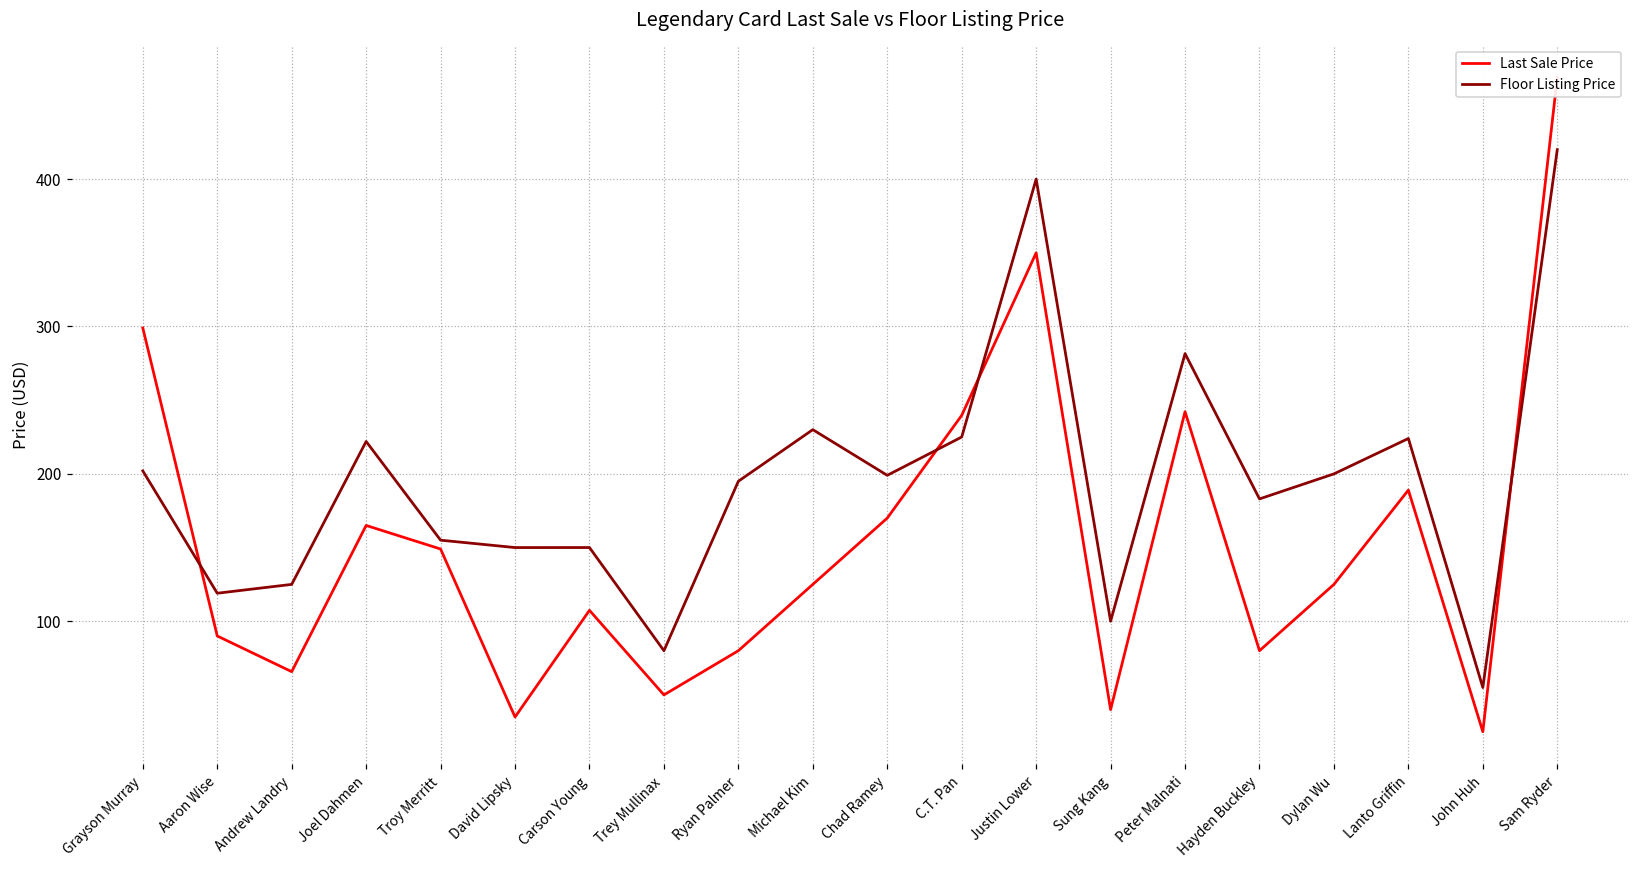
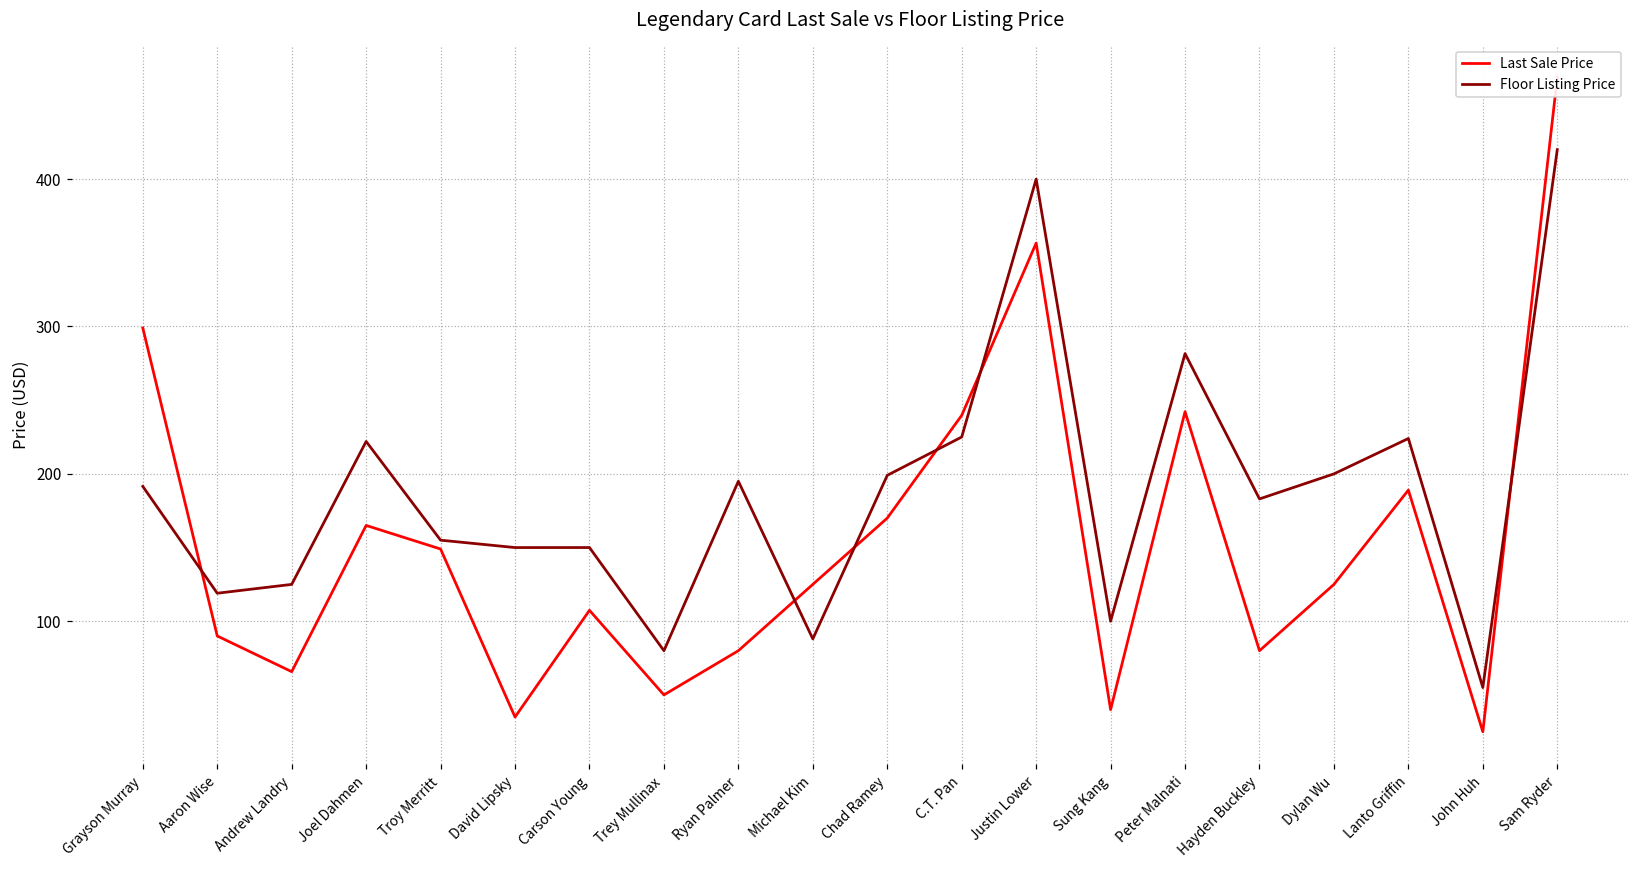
  {
    "Last Sale Price": {
      "Grayson Murray": 299,
      "Aaron Wise": 90,
      "Andrew Landry": 66,
      "Joel Dahmen": 165,
      "Troy Merritt": 149,
      "David Lipsky": 35,
      "Carson Young": 107,
      "Trey Mullinax": 50,
      "Ryan Palmer": 80,
      "Michael Kim": 125,
      "Chad Ramey": 170,
      "C.T. Pan": 240,
-     "Justin Lower": 350,
+     "Justin Lower": 357,
      "Sung Kang": 40,
      "Peter Malnati": 242,
      "Hayden Buckley": 80,
      "Dylan Wu": 125,
      "Lanto Griffin": 189,
      "John Huh": 25
    },
    "Floor Listing Price": {
-     "Grayson Murray": 202,
+     "Grayson Murray": 192,
      "Aaron Wise": 119,
      "Andrew Landry": 125,
      "Joel Dahmen": 222,
      "Troy Merritt": 155,
      "David Lipsky": 150,
      "Carson Young": 150,
      "Trey Mullinax": 80,
      "Ryan Palmer": 195,
-     "Michael Kim": 230,
+     "Michael Kim": 88,
      "Chad Ramey": 199,
      "C.T. Pan": 225,
      "Justin Lower": 400,
      "Sung Kang": 100,
      "Peter Malnati": 282,
      "Hayden Buckley": 183,
      "Dylan Wu": 200,
      "Lanto Griffin": 224,
      "John Huh": 55,
      "Sam Ryder": 420
    }
  }
